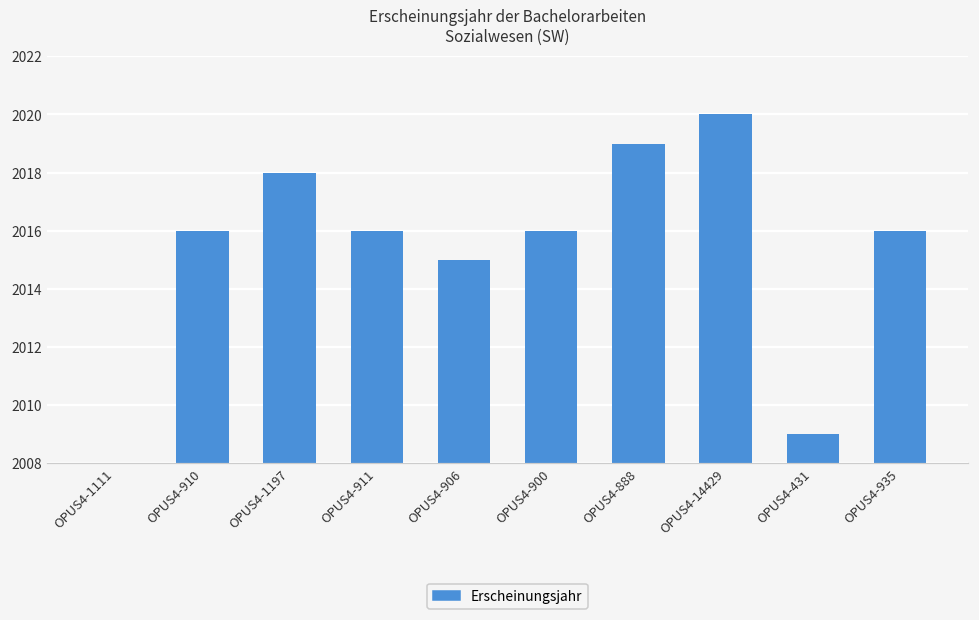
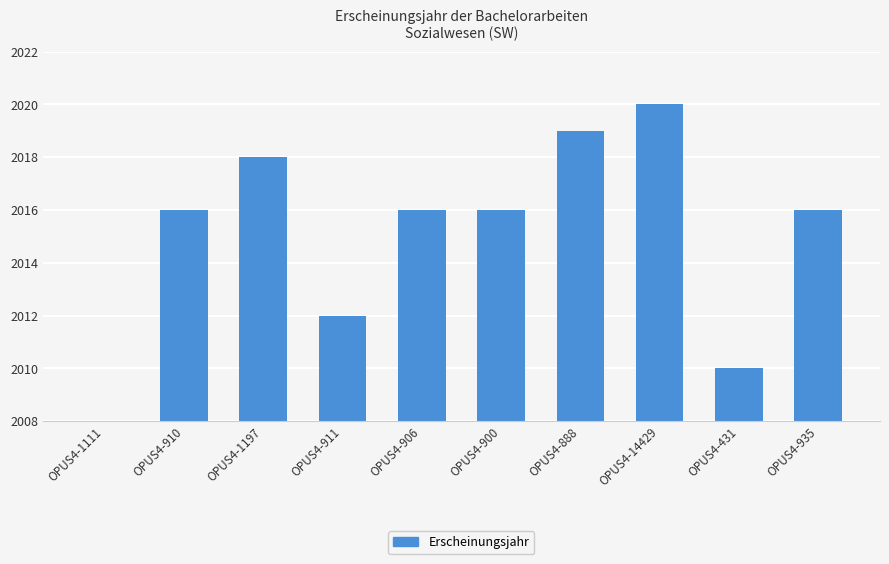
  {
    "OPUS4-910": 2016,
    "OPUS4-1197": 2018,
-   "OPUS4-911": 2016,
-   "OPUS4-906": 2015,
+   "OPUS4-911": 2012,
+   "OPUS4-906": 2016,
    "OPUS4-900": 2016,
    "OPUS4-888": 2019,
    "OPUS4-14429": 2020,
-   "OPUS4-431": 2009,
+   "OPUS4-431": 2010,
    "OPUS4-935": 2016
  }
